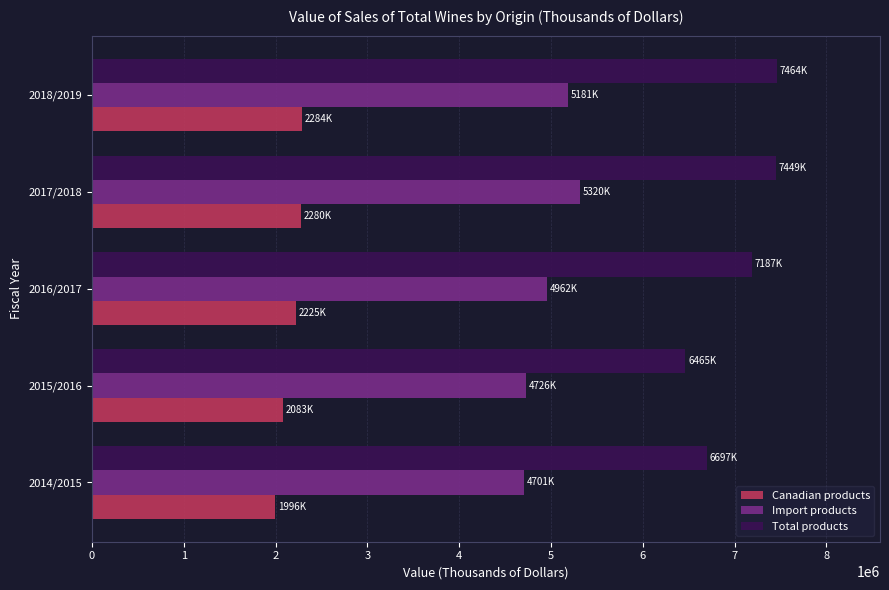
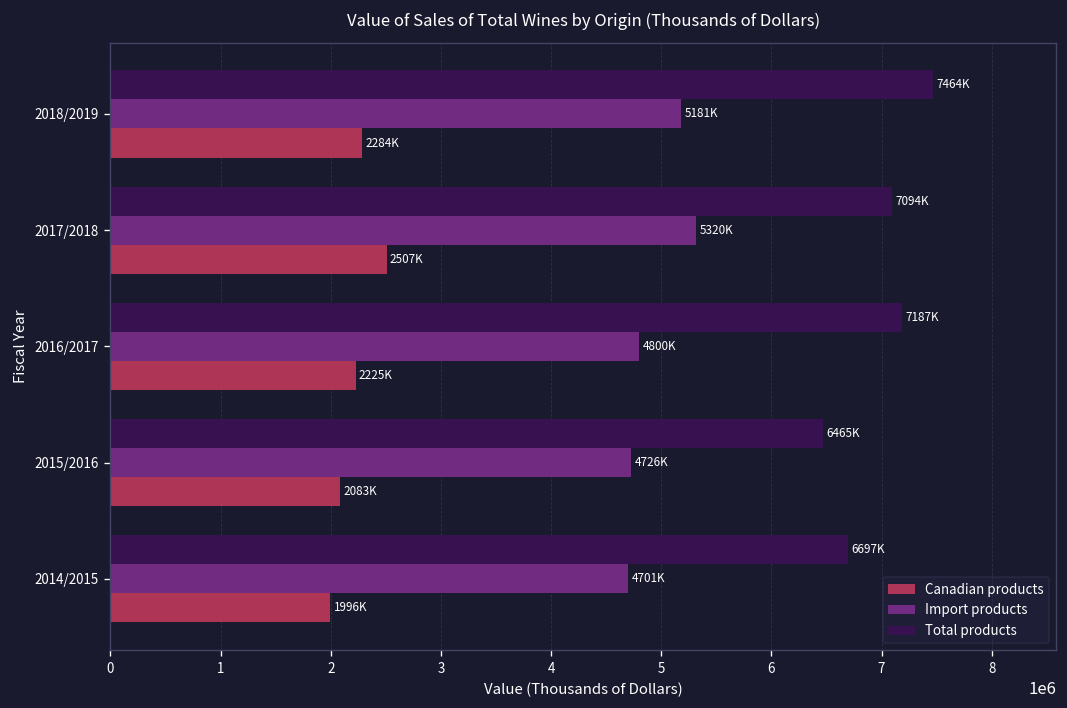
  {
    "Canadian products": {
      "2018/2019": "2284K",
-     "2017/2018": "2280K",
+     "2017/2018": "2507K",
      "2016/2017": "2225K",
      "2015/2016": "2083K",
      "2014/2015": "1996K"
    },
    "Import products": {
      "2018/2019": "5181K",
      "2017/2018": "5320K",
-     "2016/2017": "4962K",
+     "2016/2017": "4800K",
      "2015/2016": "4726K",
      "2014/2015": "4701K"
    },
    "Total products": {
      "2018/2019": "7464K",
-     "2017/2018": "7449K",
+     "2017/2018": "7094K",
      "2016/2017": "7187K",
      "2015/2016": "6465K",
      "2014/2015": "6697K"
    }
  }
